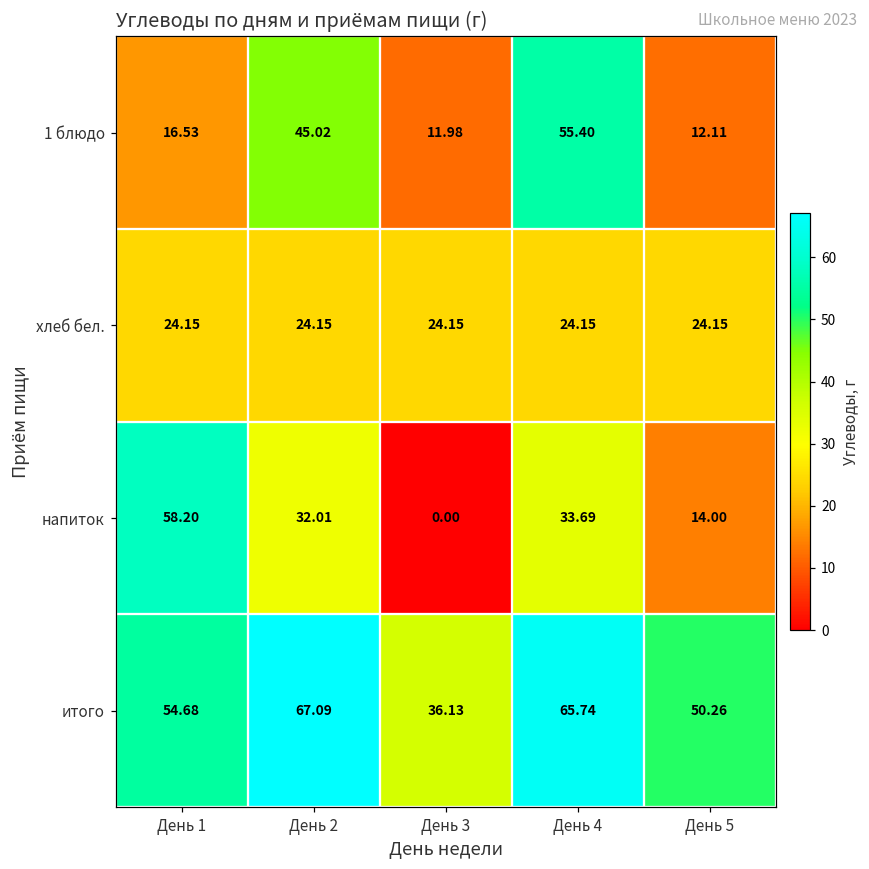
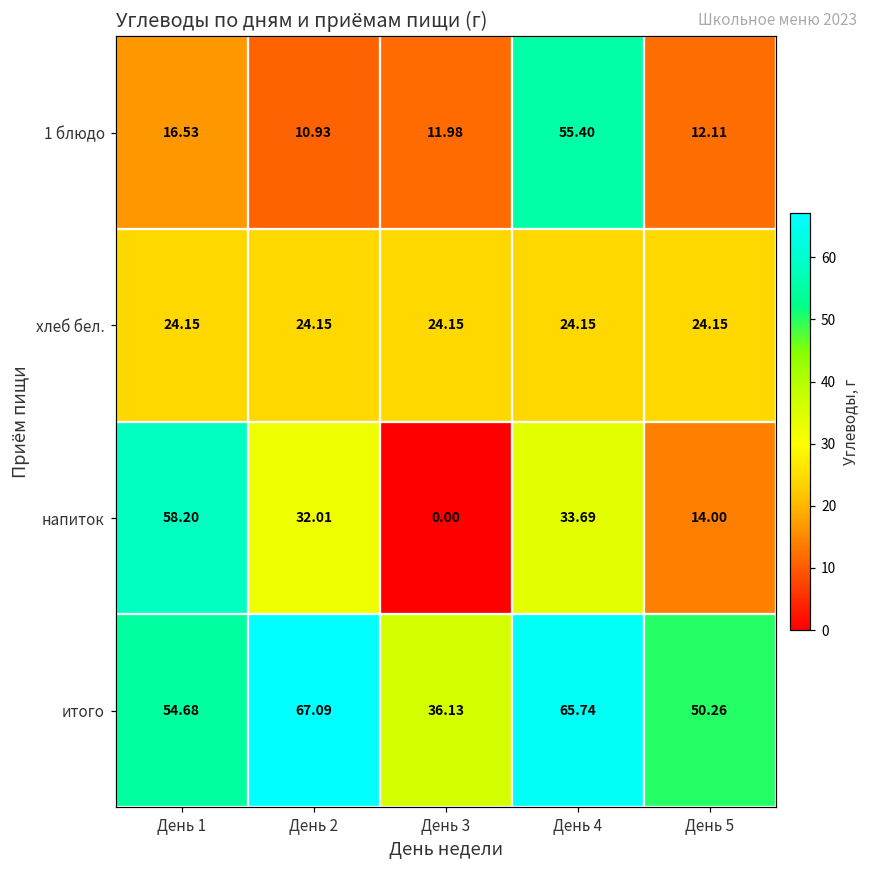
  {
    "1 блюдо": {
      "День 1": 16.53,
-     "День 2": 45.02,
+     "День 2": 10.93,
      "День 3": 11.98,
      "День 4": 55.40,
      "День 5": 12.11
    },
    "хлеб бел.": {
      "День 1": 24.15,
      "День 2": 24.15,
      "День 3": 24.15,
      "День 4": 24.15,
      "День 5": 24.15
    },
    "напиток": {
      "День 1": 58.20,
      "День 2": 32.01,
      "День 3": 0.00,
      "День 4": 33.69,
      "День 5": 14.00
    },
    "итого": {
      "День 1": 54.68,
      "День 2": 67.09,
      "День 3": 36.13,
      "День 4": 65.74,
      "День 5": 50.26
    }
  }
